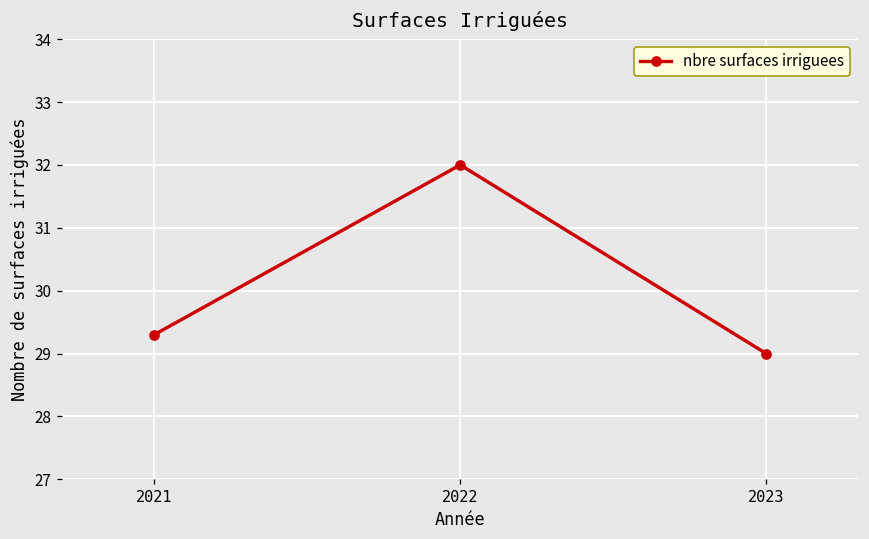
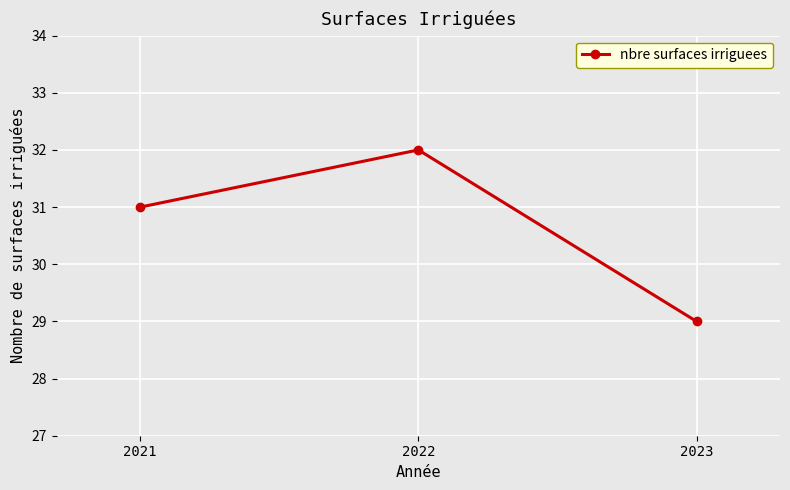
  {
-   "2021": 29.3,
+   "2021": 31.0,
    "2022": 32.0,
    "2023": 29.0
  }
